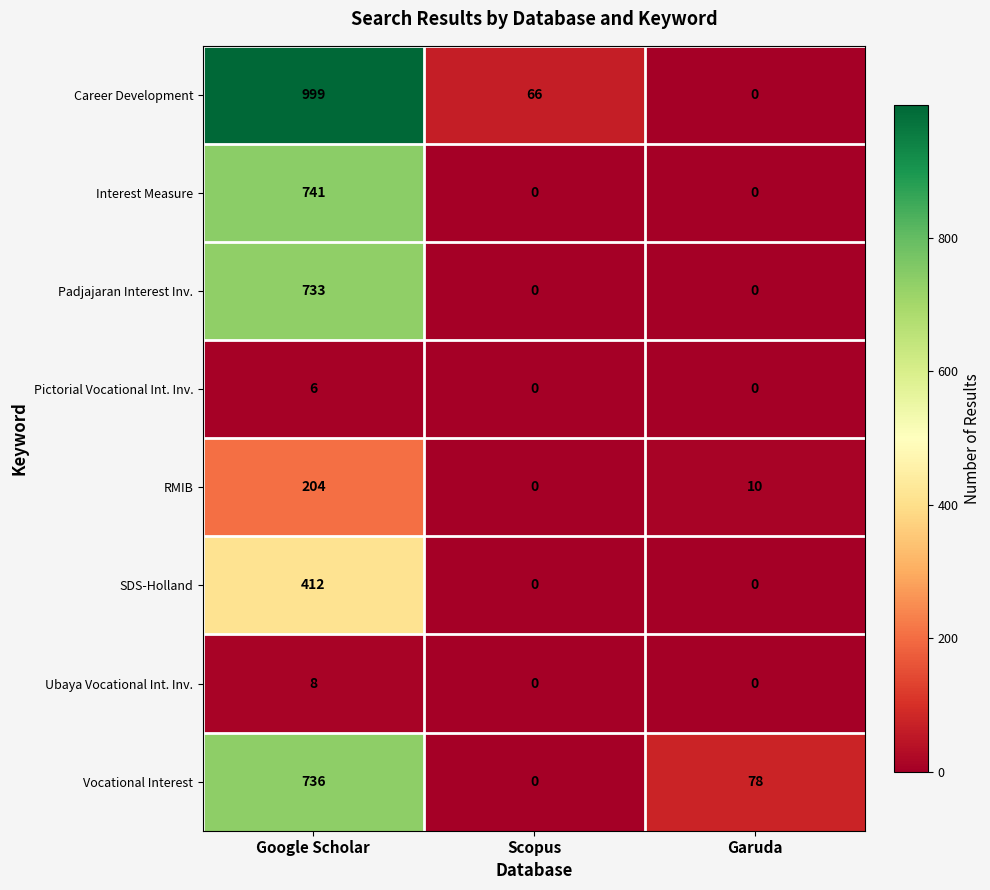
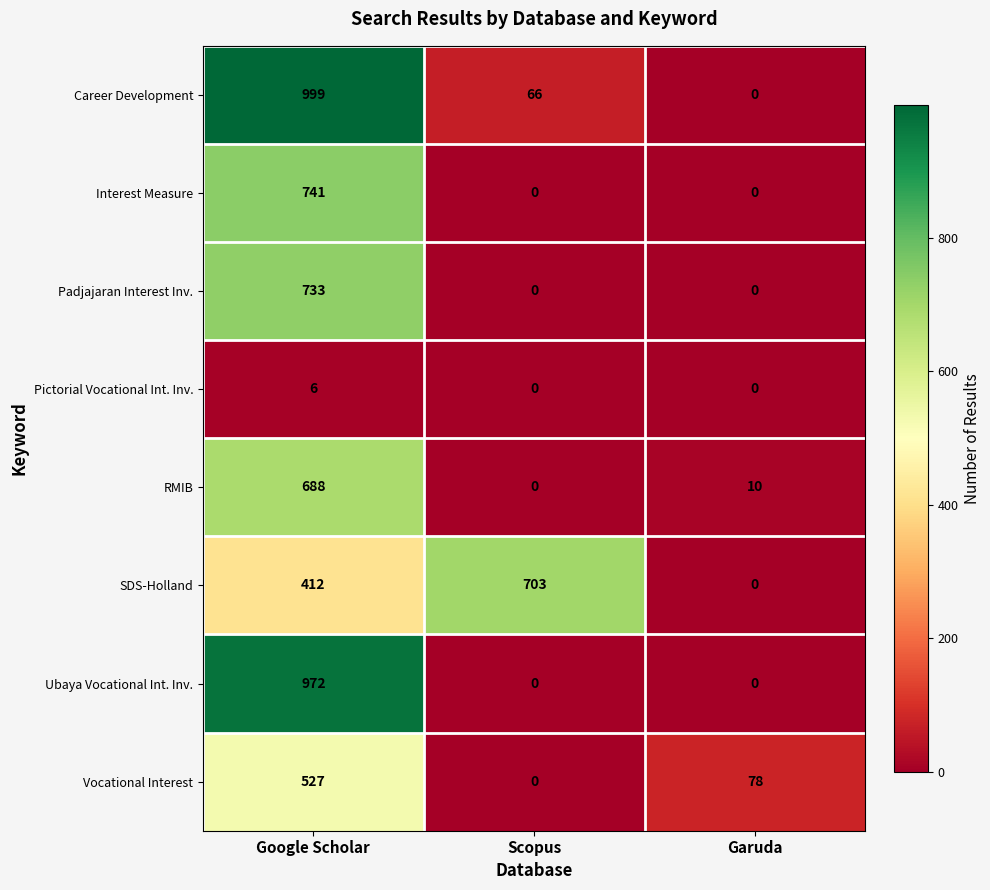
  {
    "Career Development": {
      "Google Scholar": 999,
      "Scopus": 66,
      "Garuda": 0
    },
    "Interest Measure": {
      "Google Scholar": 741,
      "Scopus": 0,
      "Garuda": 0
    },
    "Padjajaran Interest Inv.": {
      "Google Scholar": 733,
      "Scopus": 0,
      "Garuda": 0
    },
    "Pictorial Vocational Int. Inv.": {
      "Google Scholar": 6,
      "Scopus": 0,
      "Garuda": 0
    },
    "RMIB": {
-     "Google Scholar": 204,
+     "Google Scholar": 688,
      "Scopus": 0,
      "Garuda": 10
    },
    "SDS-Holland": {
      "Google Scholar": 412,
-     "Scopus": 0,
+     "Scopus": 703,
      "Garuda": 0
    },
    "Ubaya Vocational Int. Inv.": {
-     "Google Scholar": 8,
+     "Google Scholar": 972,
      "Scopus": 0,
      "Garuda": 0
    },
    "Vocational Interest": {
-     "Google Scholar": 736,
+     "Google Scholar": 527,
      "Scopus": 0,
      "Garuda": 78
    }
  }
